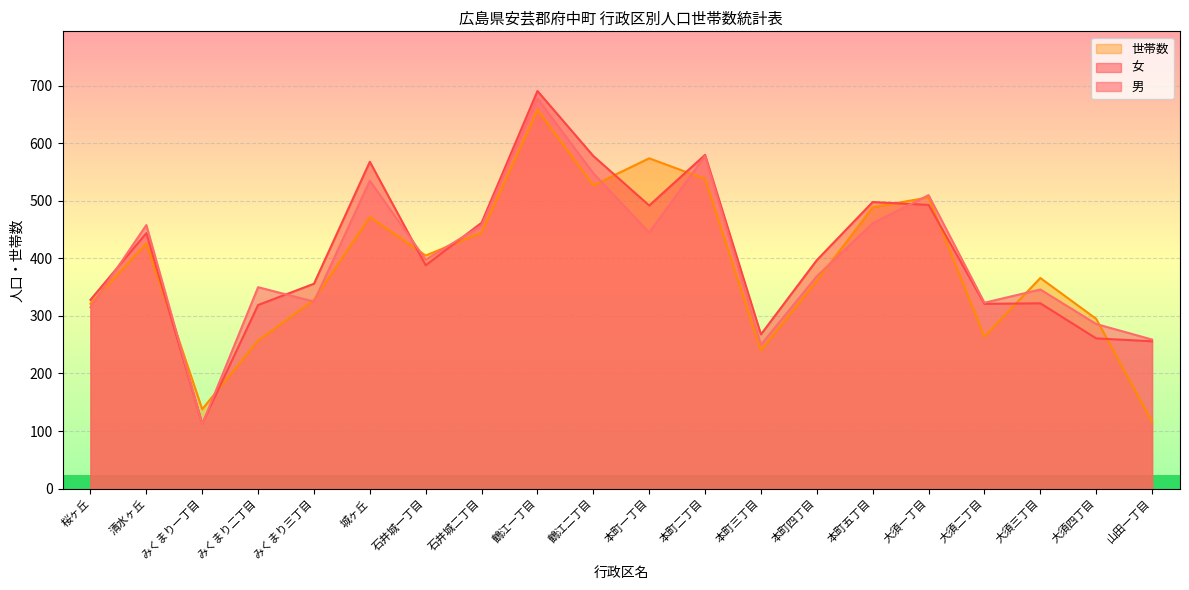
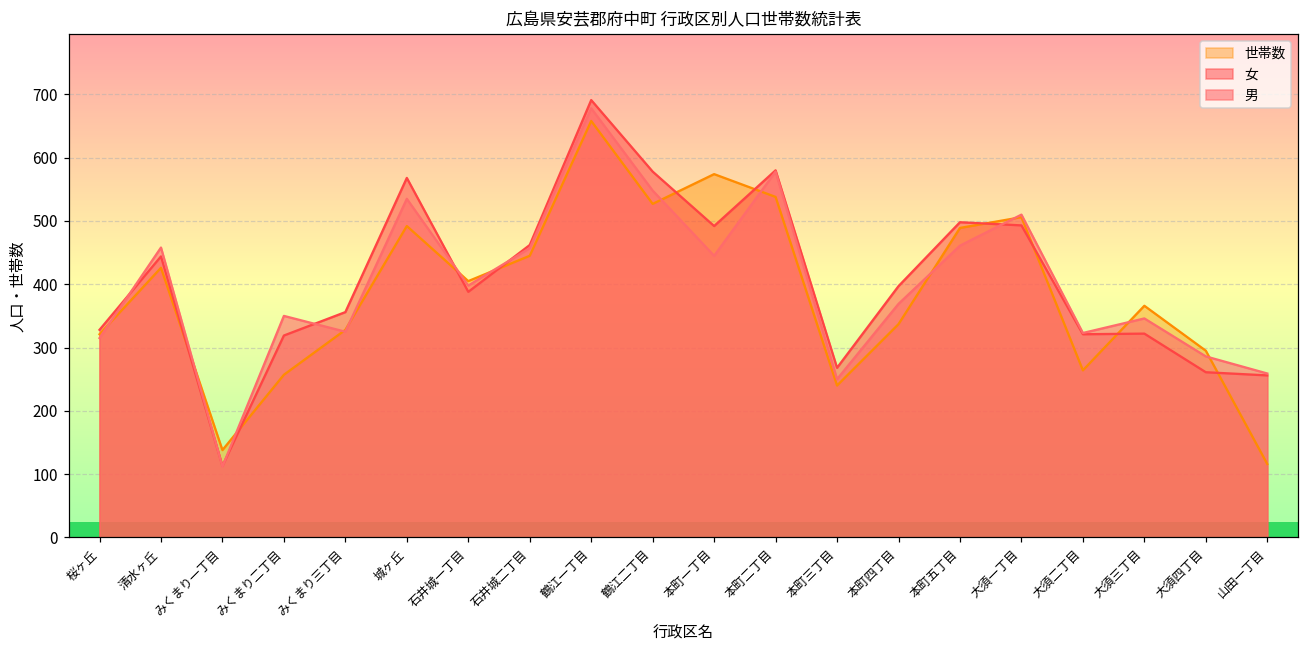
  {
    "世帯数": {
      "桜ヶ丘": 320,
      "清水ヶ丘": 430,
      "みくまり一丁目": 140,
      "みくまり二丁目": 260,
-     "城ヶ丘": 470,
+     "城ヶ丘": 490,
      "石井城一丁目": 410,
      "石井城二丁目": 450,
      "鶴江一丁目": 660,
      "鶴江二丁目": 530,
      "本町一丁目": 570,
      "本町二丁目": 540,
      "本町三丁目": 240,
-     "本町四丁目": 360,
+     "本町四丁目": 340,
      "本町五丁目": 490,
      "大須二丁目": 260,
      "大須三丁目": 370,
      "大須四丁目": 300,
      "山田一丁目": 120
    }
  }
